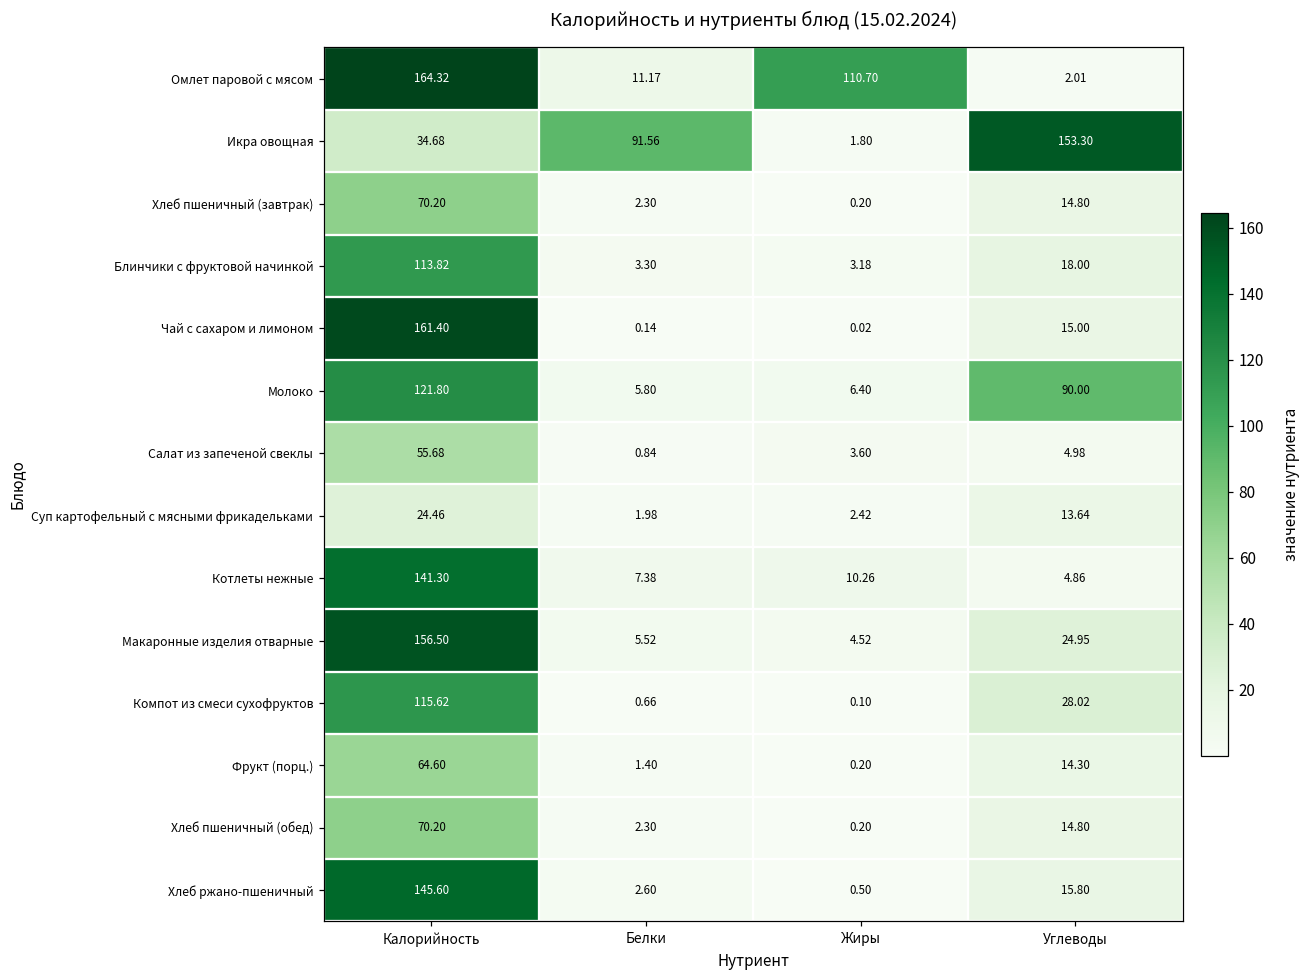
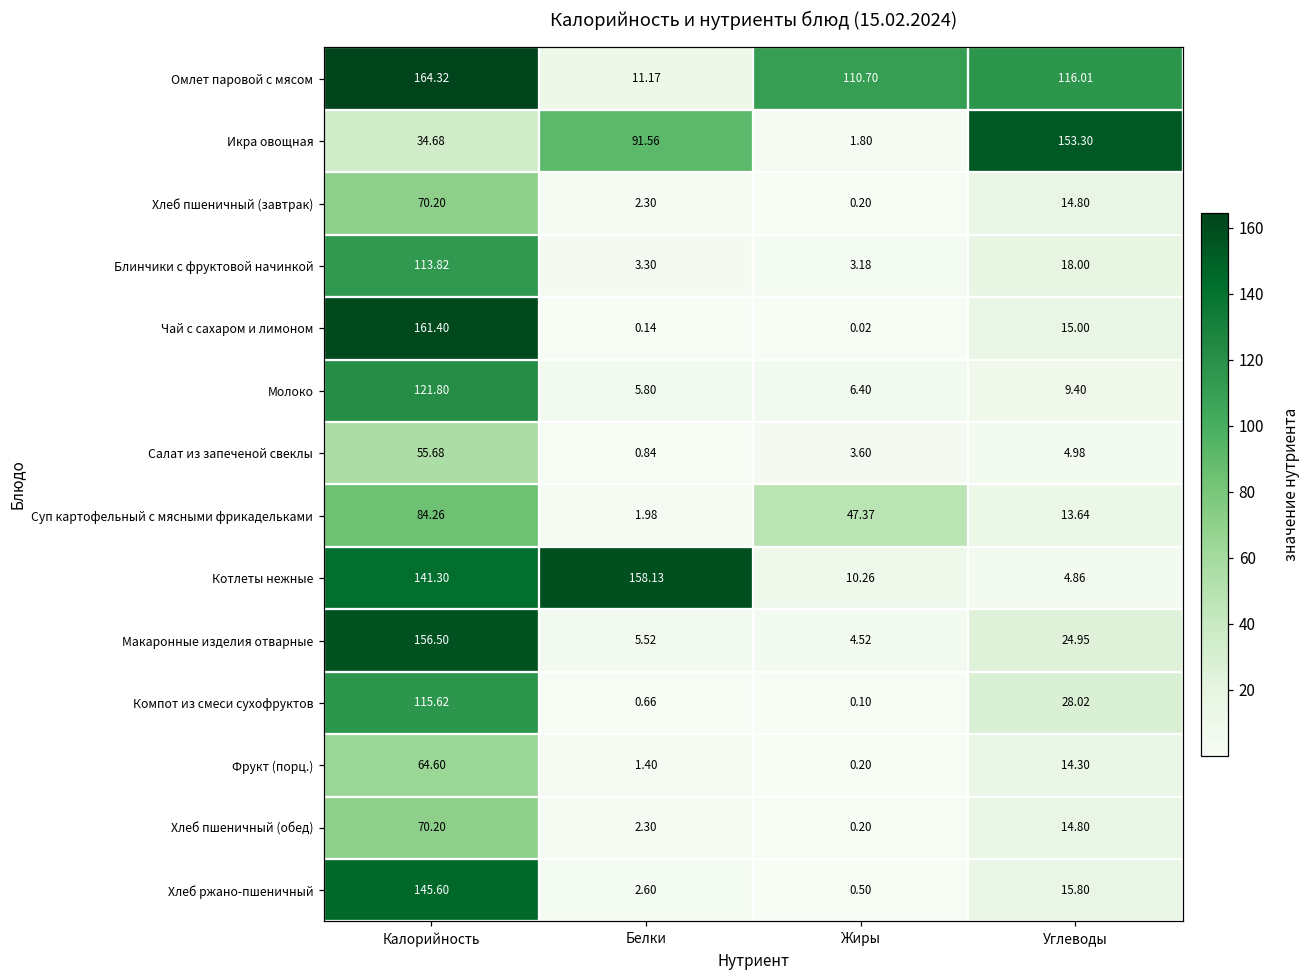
  {
    "Омлет паровой с мясом": {
      "Калорийность": 164.32,
      "Белки": 11.17,
      "Жиры": 110.70,
-     "Углеводы": 2.01
+     "Углеводы": 116.01
    },
    "Икра овощная": {
      "Калорийность": 34.68,
      "Белки": 91.56,
      "Жиры": 1.80,
      "Углеводы": 153.30
    },
    "Хлеб пшеничный (завтрак)": {
      "Калорийность": 70.20,
      "Белки": 2.30,
      "Жиры": 0.20,
      "Углеводы": 14.80
    },
    "Блинчики с фруктовой начинкой": {
      "Калорийность": 113.82,
      "Белки": 3.30,
      "Жиры": 3.18,
      "Углеводы": 18.00
    },
    "Чай с сахаром и лимоном": {
      "Калорийность": 161.40,
      "Белки": 0.14,
      "Жиры": 0.02,
      "Углеводы": 15.00
    },
    "Молоко": {
      "Калорийность": 121.80,
      "Белки": 5.80,
      "Жиры": 6.40,
-     "Углеводы": 90.00
+     "Углеводы": 9.40
    },
    "Салат из запеченой свеклы": {
      "Калорийность": 55.68,
      "Белки": 0.84,
      "Жиры": 3.60,
      "Углеводы": 4.98
    },
    "Суп картофельный с мясными фрикадельками": {
-     "Калорийность": 24.46,
+     "Калорийность": 84.26,
      "Белки": 1.98,
-     "Жиры": 2.42,
+     "Жиры": 47.37,
      "Углеводы": 13.64
    },
    "Котлеты нежные": {
      "Калорийность": 141.30,
-     "Белки": 7.38,
+     "Белки": 158.13,
      "Жиры": 10.26,
      "Углеводы": 4.86
    },
    "Макаронные изделия отварные": {
      "Калорийность": 156.50,
      "Белки": 5.52,
      "Жиры": 4.52,
      "Углеводы": 24.95
    },
    "Компот из смеси сухофруктов": {
      "Калорийность": 115.62,
      "Белки": 0.66,
      "Жиры": 0.10,
      "Углеводы": 28.02
    },
    "Фрукт (порц.)": {
      "Калорийность": 64.60,
      "Белки": 1.40,
      "Жиры": 0.20,
      "Углеводы": 14.30
    },
    "Хлеб пшеничный (обед)": {
      "Калорийность": 70.20,
      "Белки": 2.30,
      "Жиры": 0.20,
      "Углеводы": 14.80
    },
    "Хлеб ржано-пшеничный": {
      "Калорийность": 145.60,
      "Белки": 2.60,
      "Жиры": 0.50,
      "Углеводы": 15.80
    }
  }
